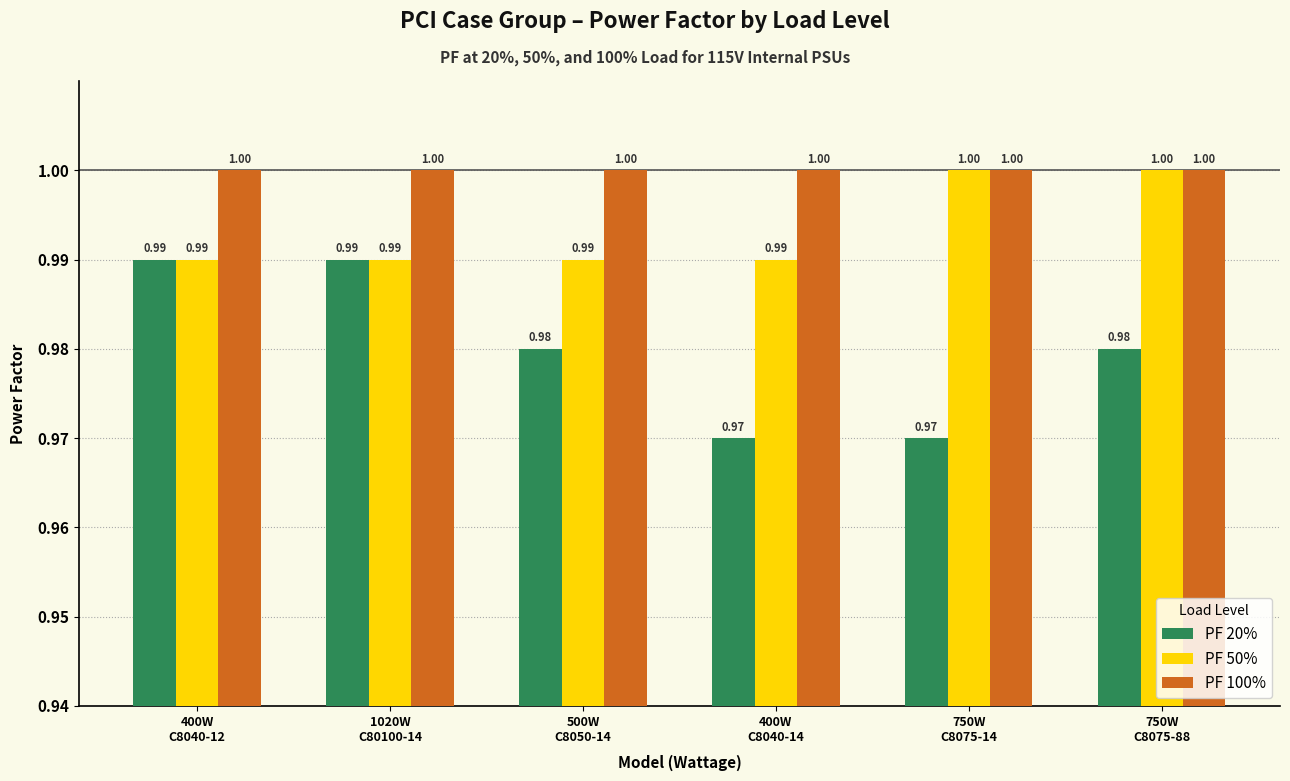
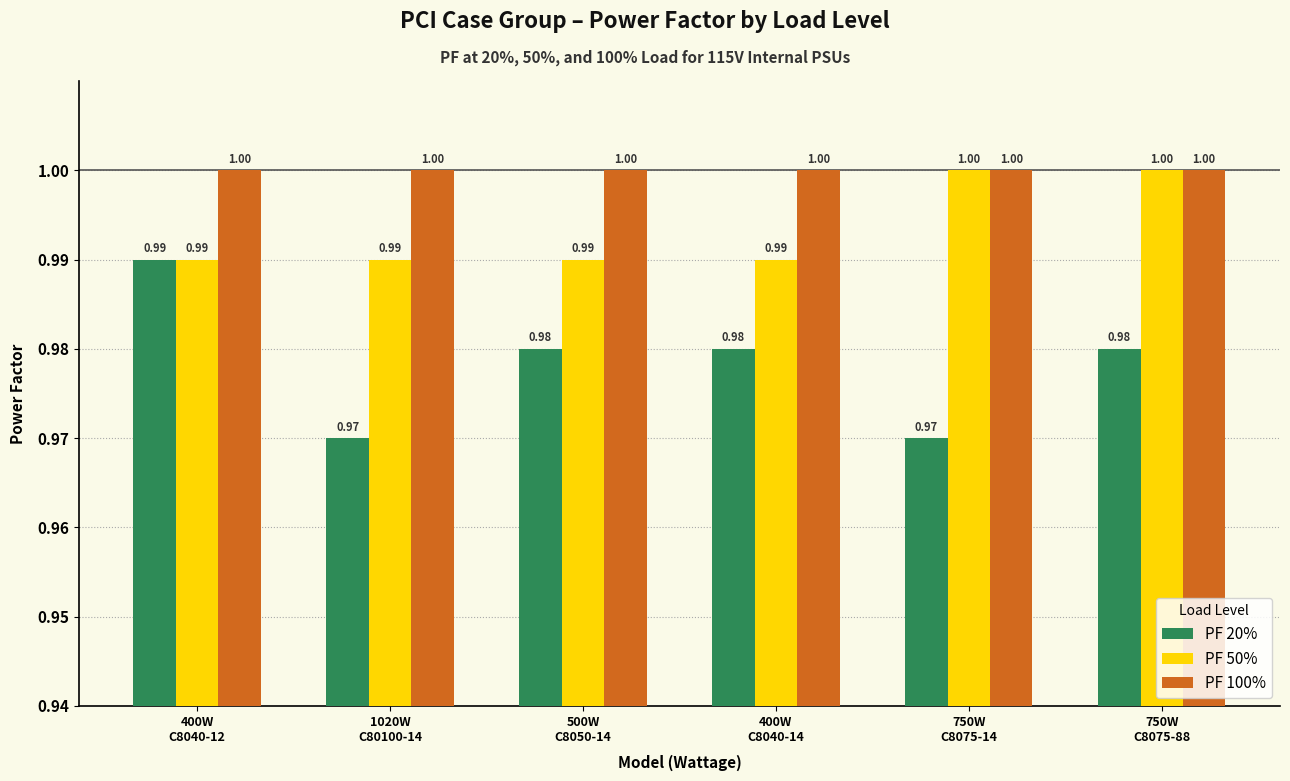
  {
    "PF 20%": {
      "400W C8040-12": 0.99,
-     "1020W C80100-14": 0.99,
+     "1020W C80100-14": 0.97,
      "500W C8050-14": 0.98,
-     "400W C8040-14": 0.97,
+     "400W C8040-14": 0.98,
      "750W C8075-14": 0.97,
      "750W C8075-88": 0.98
    },
    "PF 50%": {
      "400W C8040-12": 0.99,
      "1020W C80100-14": 0.99,
      "500W C8050-14": 0.99,
      "400W C8040-14": 0.99,
      "750W C8075-14": 1.00,
      "750W C8075-88": 1.00
    },
    "PF 100%": {
      "400W C8040-12": 1.00,
      "1020W C80100-14": 1.00,
      "500W C8050-14": 1.00,
      "400W C8040-14": 1.00,
      "750W C8075-14": 1.00,
      "750W C8075-88": 1.00
    }
  }
